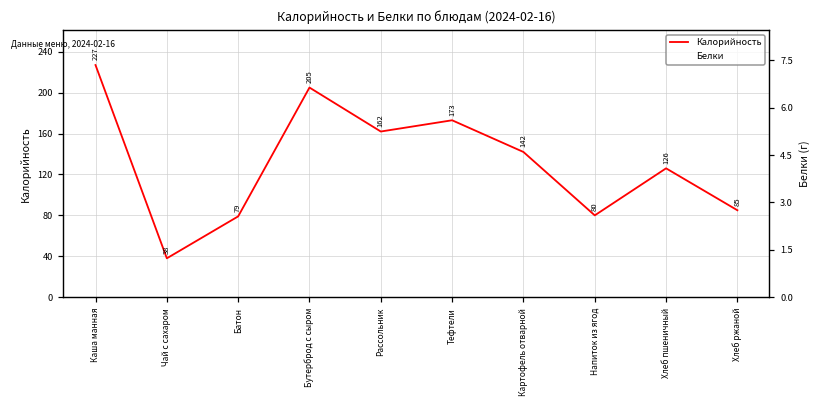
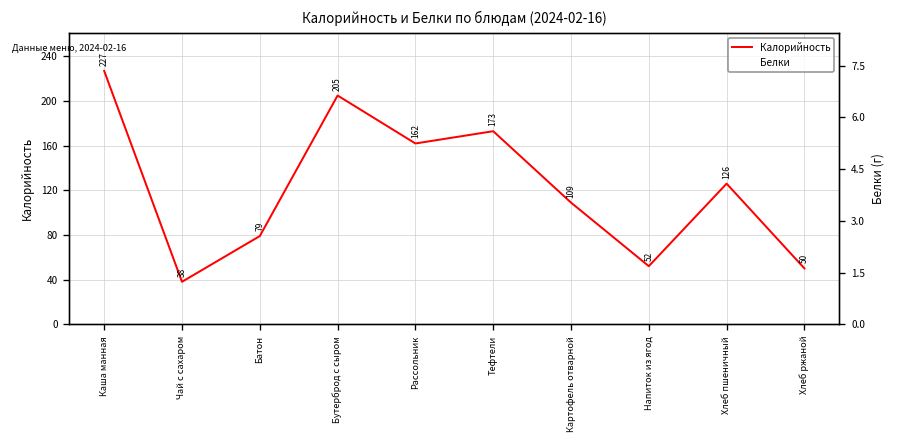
  {
    "Калорийность": {
      "Каша манная": 227,
      "Чай с сахаром": 38,
      "Батон": 79,
      "Бутерброд с сыром": 205,
      "Рассольник": 162,
      "Тефтели": 173,
-     "Картофель отварной": 142,
-     "Напиток из ягод": 80,
-     "Хлеб ржаной": 85
+     "Картофель отварной": 109,
+     "Напиток из ягод": 52,
+     "Хлеб ржаной": 50
    }
  }
